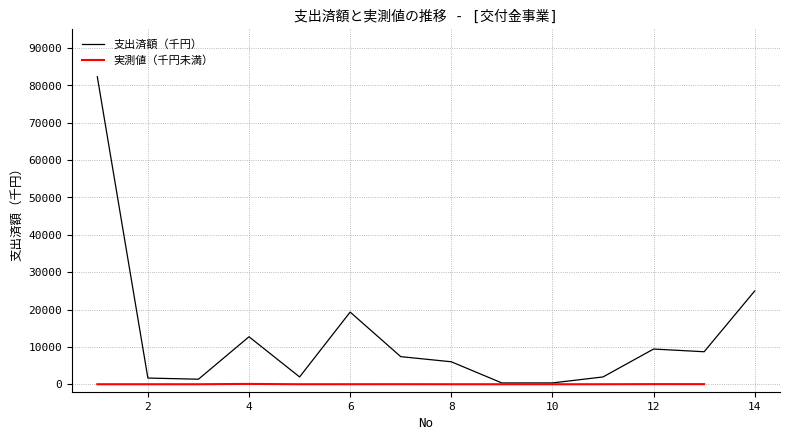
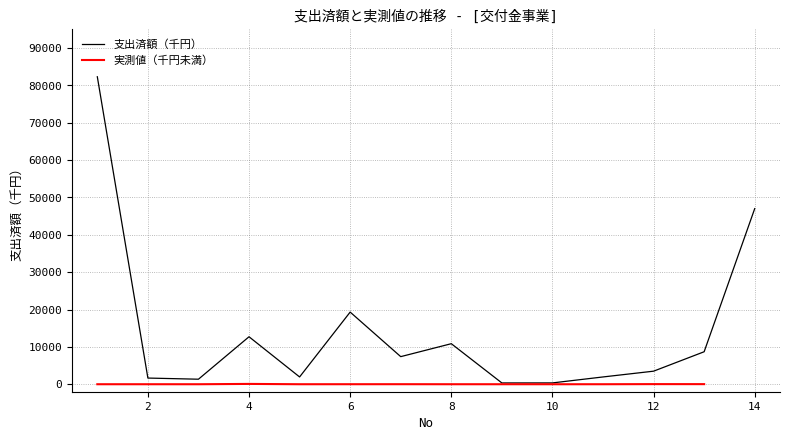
  {
    "支出済額（千円）": {
      "2": 2000,
      "4": 13000,
      "6": 19000,
-     "8": 6000,
-     "12": 9000,
-     "14": 25000
+     "8": 11000,
+     "12": 4000,
+     "14": 47000
    },
    "実測値（千円未満）": {
      "2": 0,
      "4": 0,
      "8": 0,
      "12": 0
    }
  }
